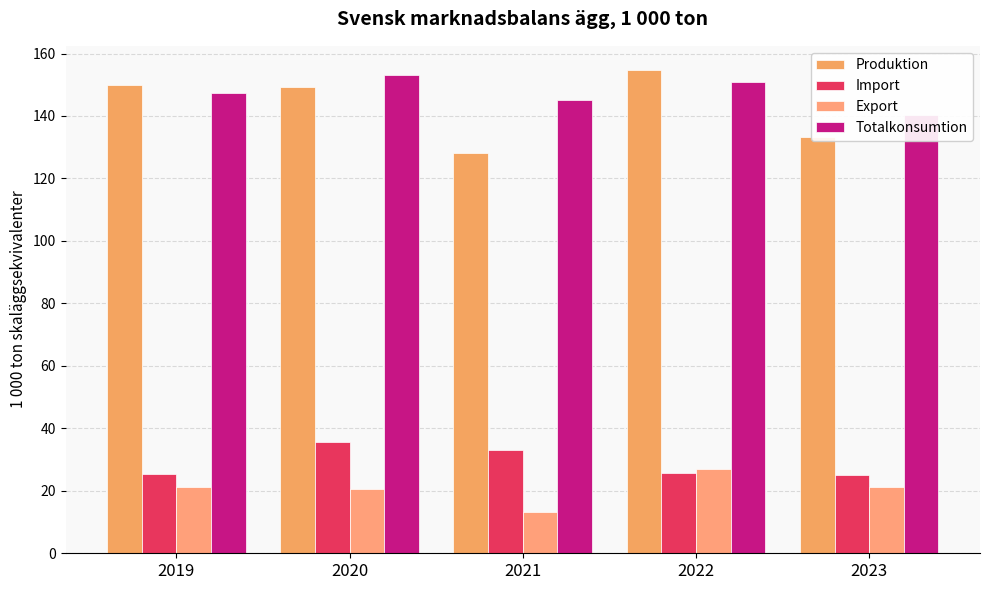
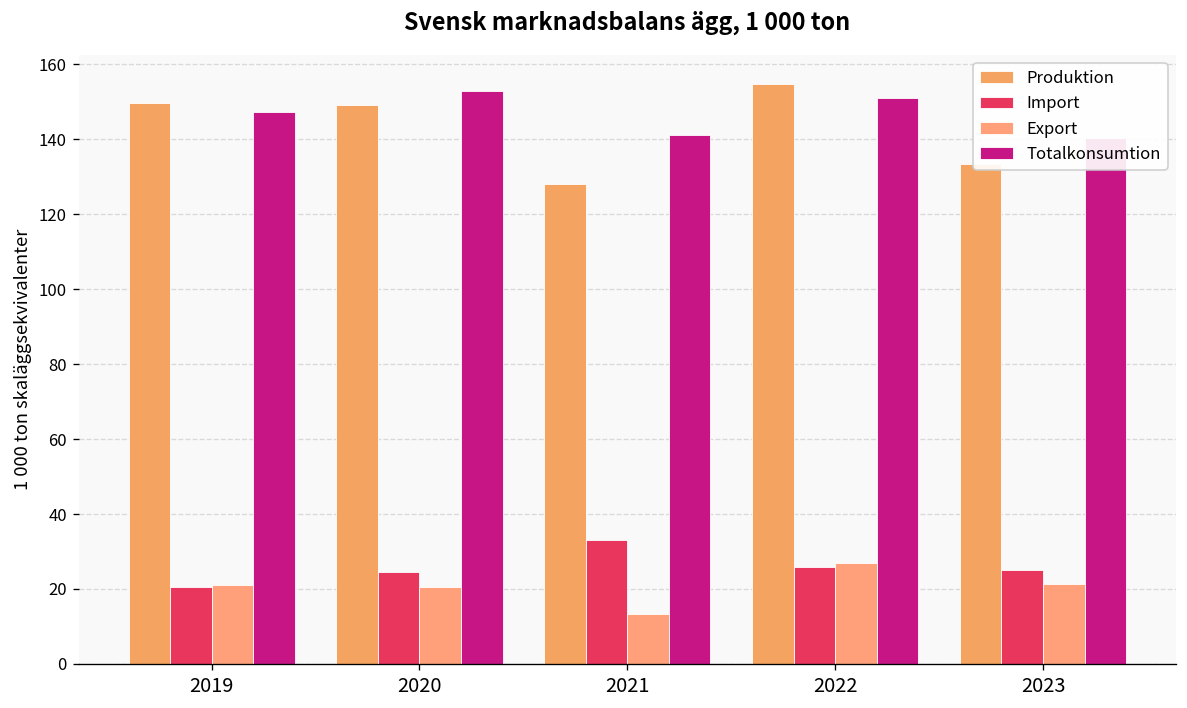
  {
    "Import": {
-     "2019": 26,
-     "2020": 36,
+     "2019": 20,
+     "2020": 25,
      "2021": 33,
      "2022": 26,
      "2023": 25
    },
    "Totalkonsumtion": {
      "2019": 147,
      "2020": 153,
-     "2021": 145,
+     "2021": 141,
      "2022": 151
    }
  }
